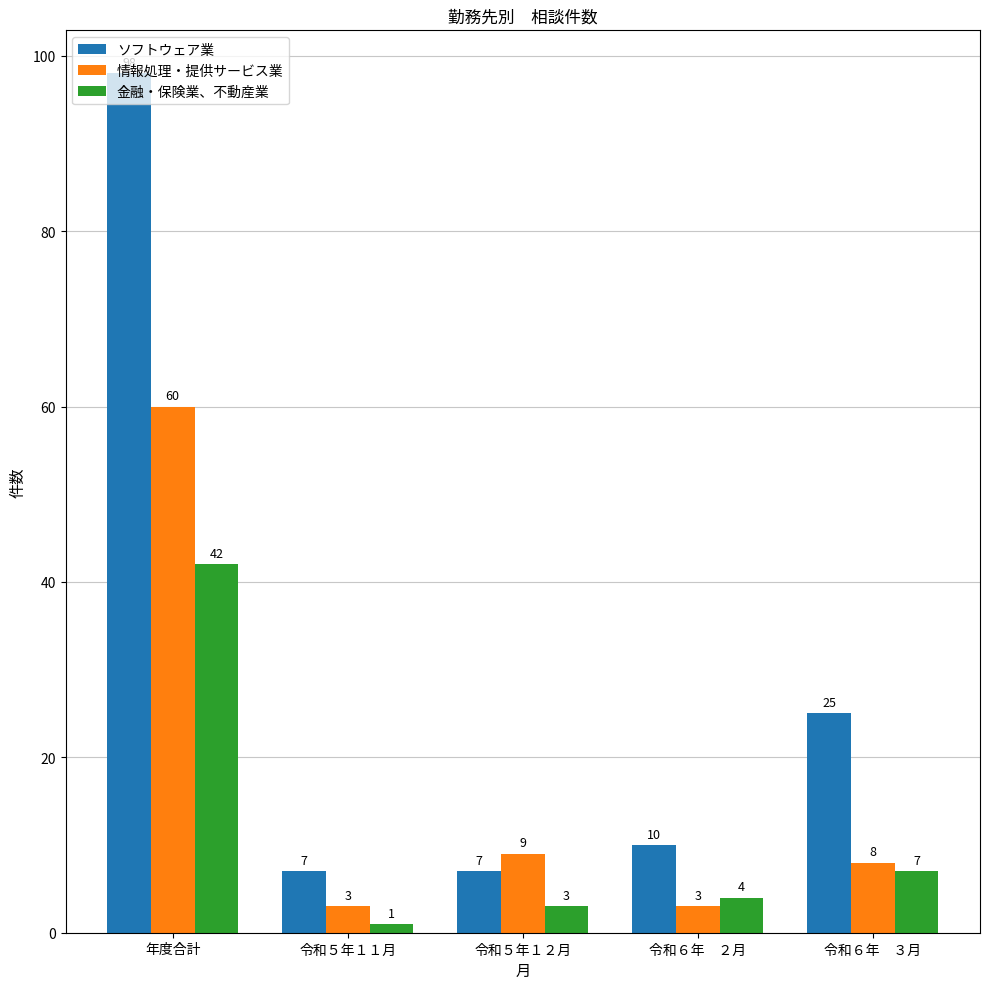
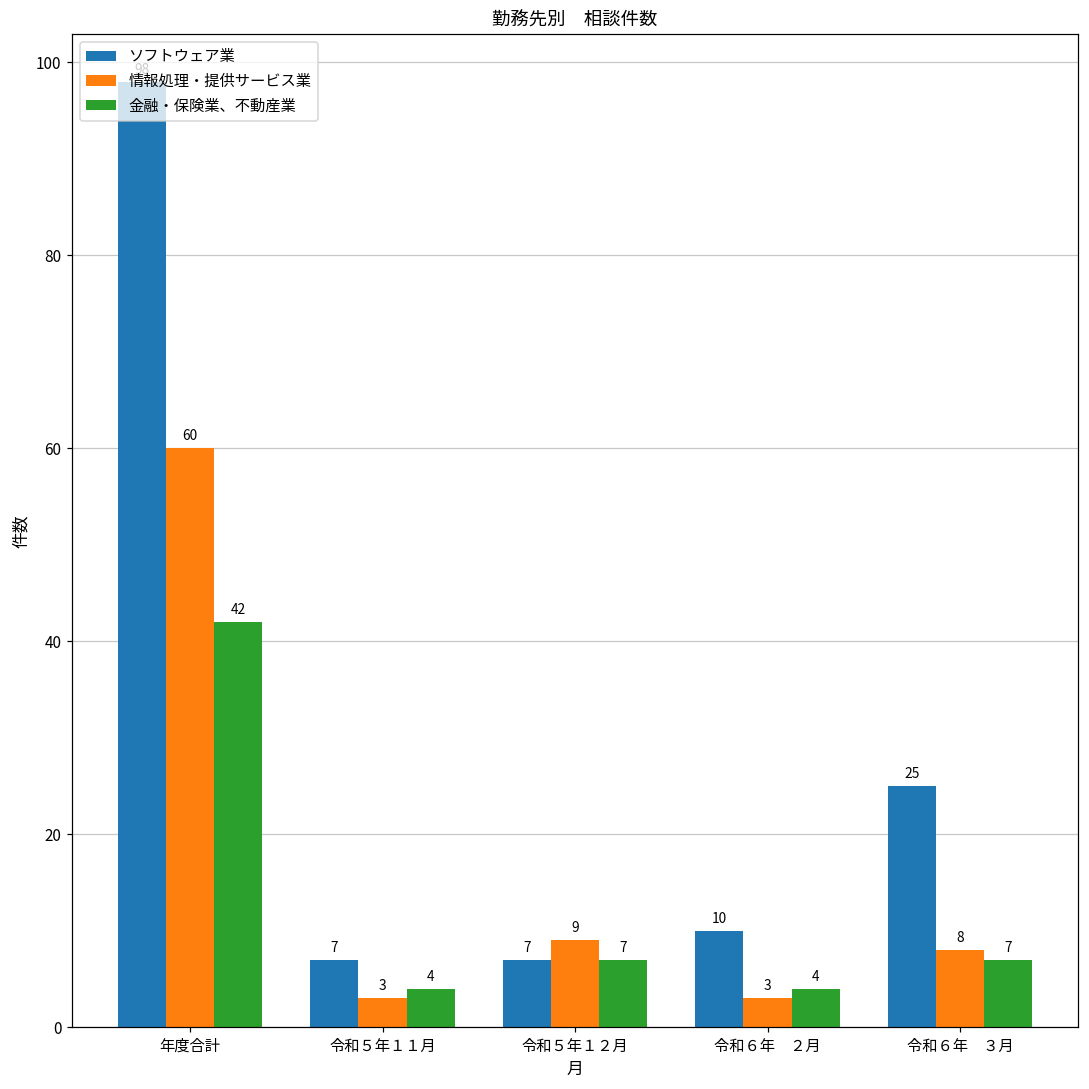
  {
    "ソフトウェア業": {
      "令和５年１１月": 7,
      "令和５年１２月": 7,
      "令和６年 ２月": 10,
      "令和６年 ３月": 25
    },
    "情報処理・提供サービス業": {
      "年度合計": 60,
      "令和５年１１月": 3,
      "令和５年１２月": 9,
      "令和６年 ２月": 3,
      "令和６年 ３月": 8
    },
    "金融・保険業、不動産業": {
      "年度合計": 42,
-     "令和５年１１月": 1,
-     "令和５年１２月": 3,
+     "令和５年１１月": 4,
+     "令和５年１２月": 7,
      "令和６年 ２月": 4,
      "令和６年 ３月": 7
    }
  }
